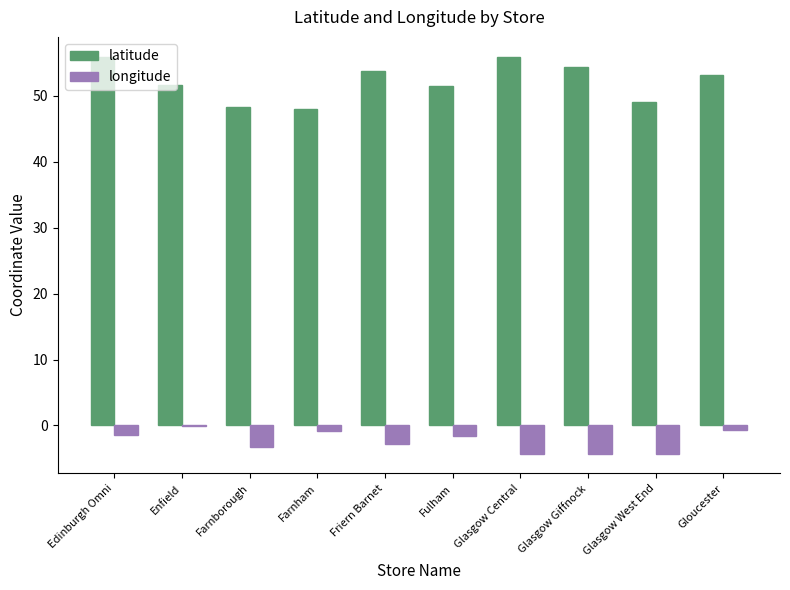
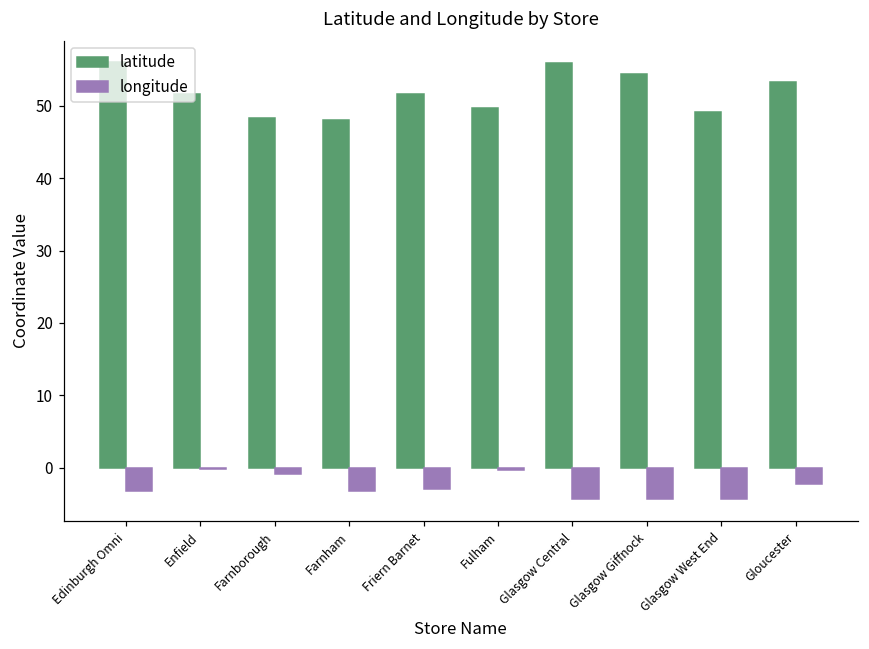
  {
    "latitude": {
      "Farnborough": 48,
      "Farnham": 48,
-     "Friern Barnet": 54,
-     "Fulham": 51,
+     "Friern Barnet": 52,
+     "Fulham": 50,
      "Glasgow Central": 56,
      "Glasgow Giffnock": 54,
      "Glasgow West End": 49,
      "Gloucester": 53
    },
    "longitude": {
-     "Edinburgh Omni": -2,
-     "Farnborough": -3,
-     "Farnham": -1,
+     "Edinburgh Omni": -3,
+     "Farnborough": -1,
+     "Farnham": -3,
      "Friern Barnet": -3,
-     "Fulham": -2,
+     "Fulham": 0,
      "Glasgow Central": -4,
      "Glasgow Giffnock": -4,
      "Glasgow West End": -4,
-     "Gloucester": -1
+     "Gloucester": -2
    }
  }
